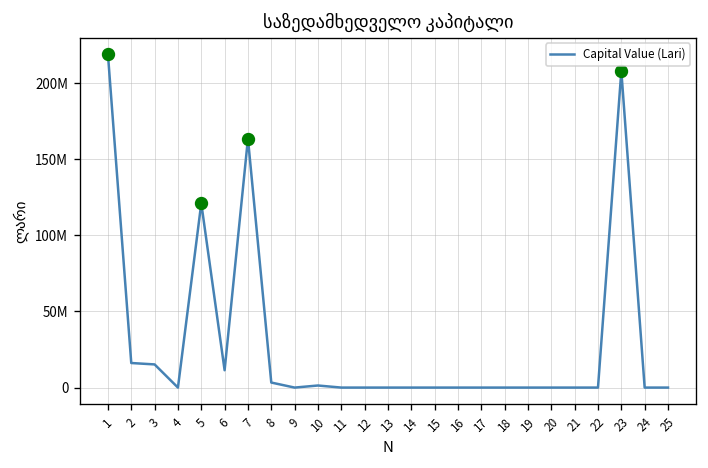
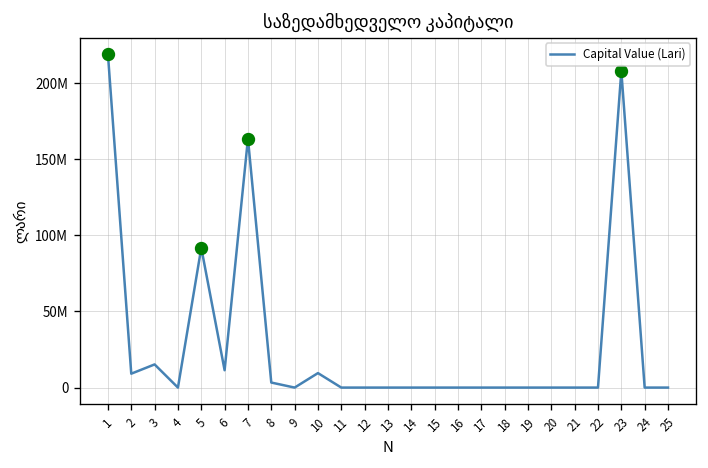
  {
    "Capital Value (Lari)": {
-     "2": 16000000,
+     "2": 9000000,
      "3": 15000000,
      "4": 0,
-     "5": 121000000,
+     "5": 92000000,
      "6": 11000000,
      "8": 3000000,
      "9": 0,
-     "10": 1000000,
+     "10": 10000000,
      "11": 0,
      "12": 0,
      "13": 0,
      "14": 0,
      "15": 0,
      "16": 0,
      "17": 0,
      "18": 0,
      "19": 0,
      "20": 0,
      "21": 0,
      "22": 0,
      "24": 0,
      "25": 0
    }
  }
